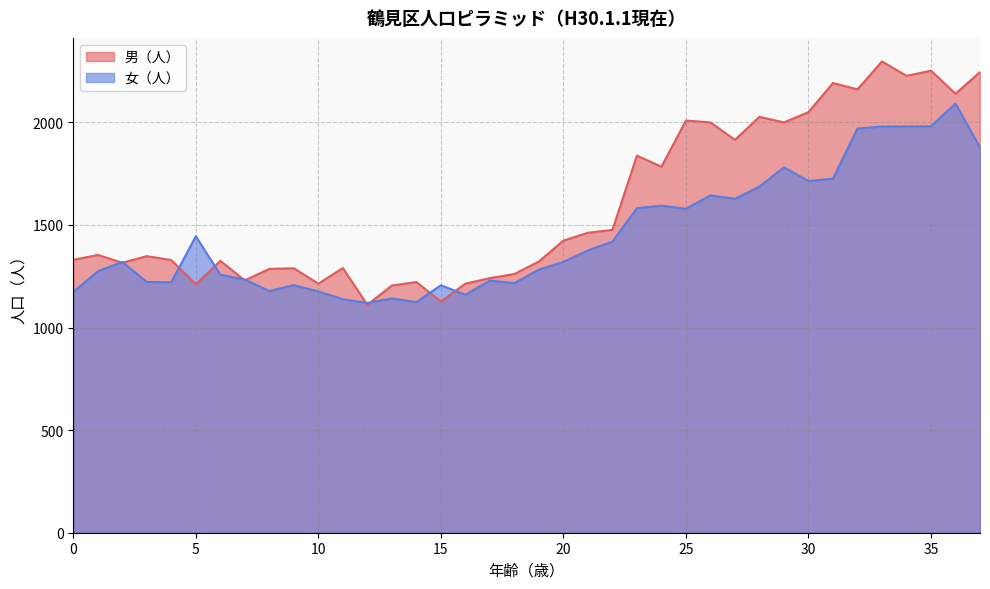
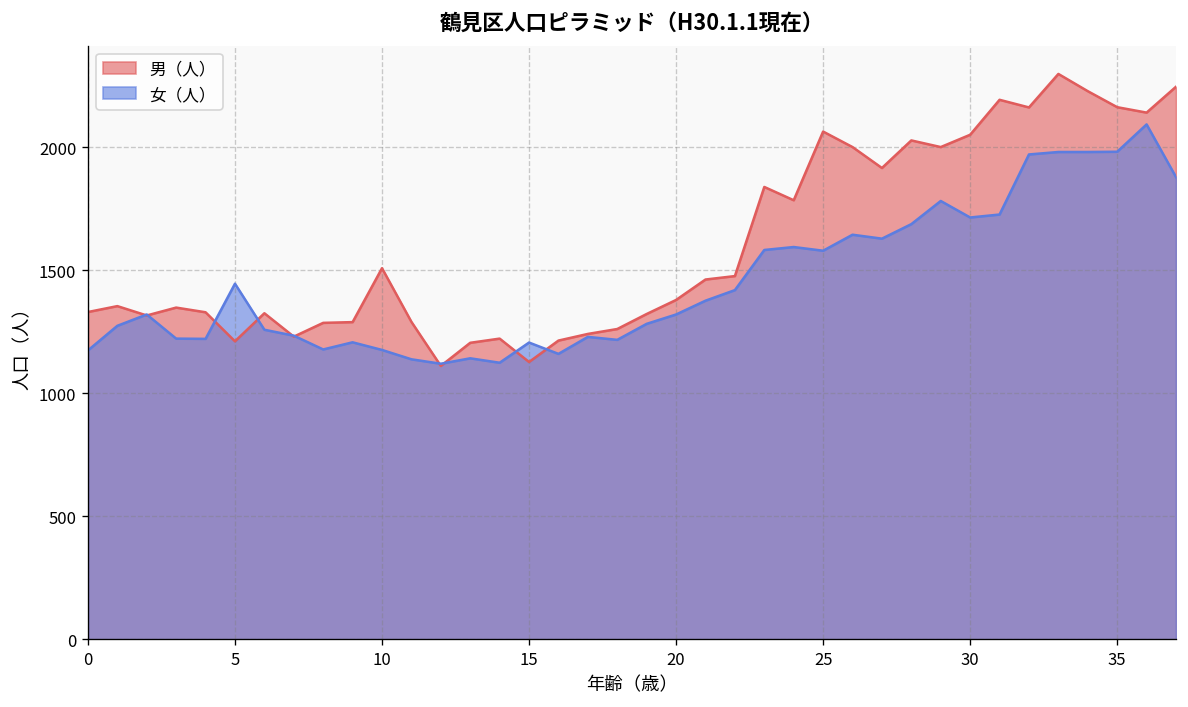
  {
    "男（人）": {
      "0": 1330,
      "5": 1210,
-     "10": 1210,
+     "10": 1510,
      "15": 1130,
-     "20": 1420,
-     "25": 2010,
+     "20": 1380,
+     "25": 2060,
      "30": 2050,
-     "35": 2250
+     "35": 2160
    },
    "女（人）": {
      "0": 1170,
      "5": 1450,
      "10": 1180,
      "15": 1210,
      "20": 1320,
      "25": 1580,
      "30": 1710,
      "35": 1980
    }
  }
